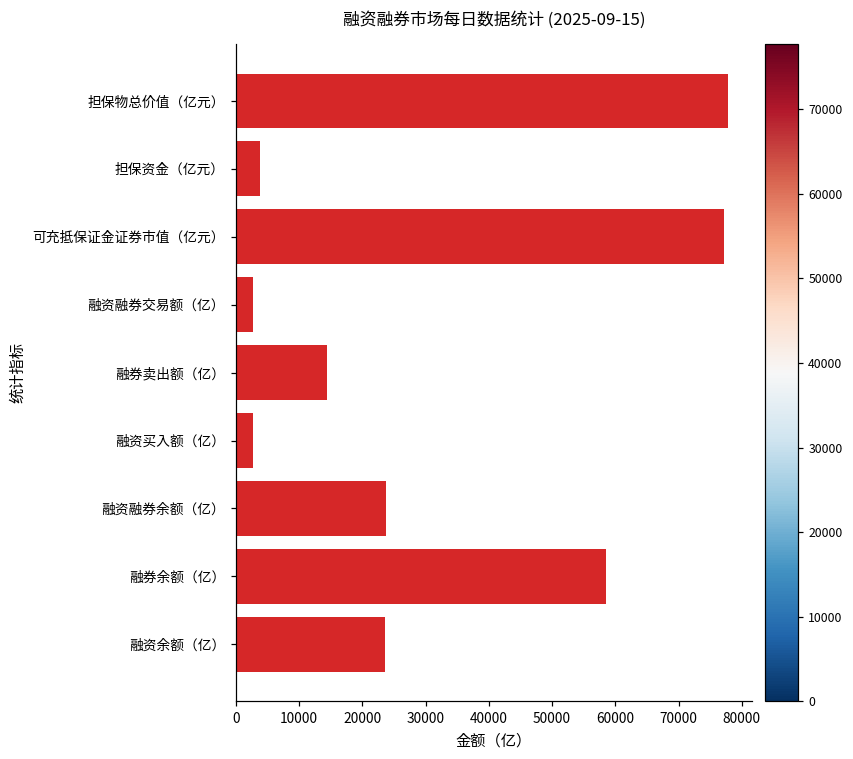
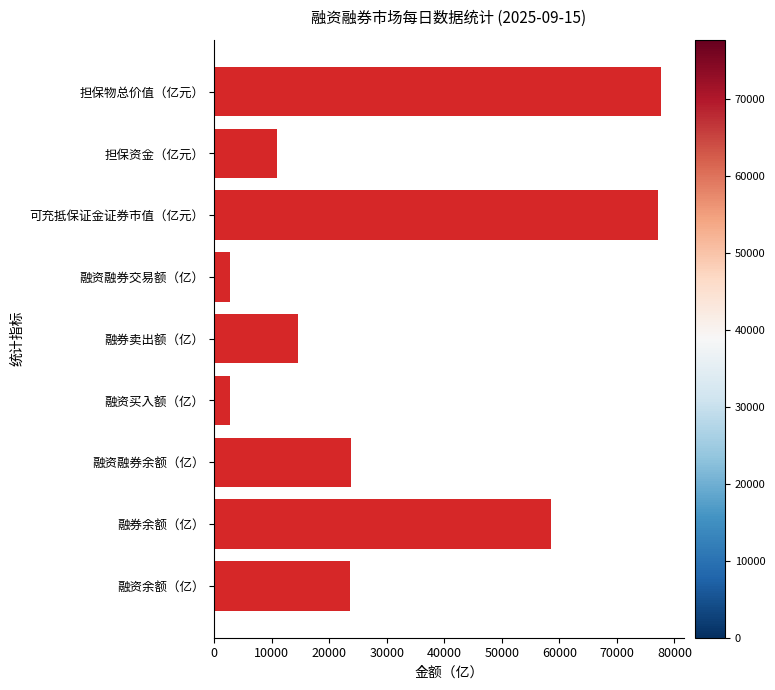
  {
    "担保物总价值（亿元）": 78000,
-   "担保资金（亿元）": 4000,
+   "担保资金（亿元）": 11000,
    "可充抵保证金证券市值（亿元）": 77000,
    "融资融券交易额（亿）": 3000,
    "融券卖出额（亿）": 14000,
    "融资买入额（亿）": 3000,
    "融资融券余额（亿）": 24000,
    "融券余额（亿）": 58000,
    "融资余额（亿）": 24000
  }
